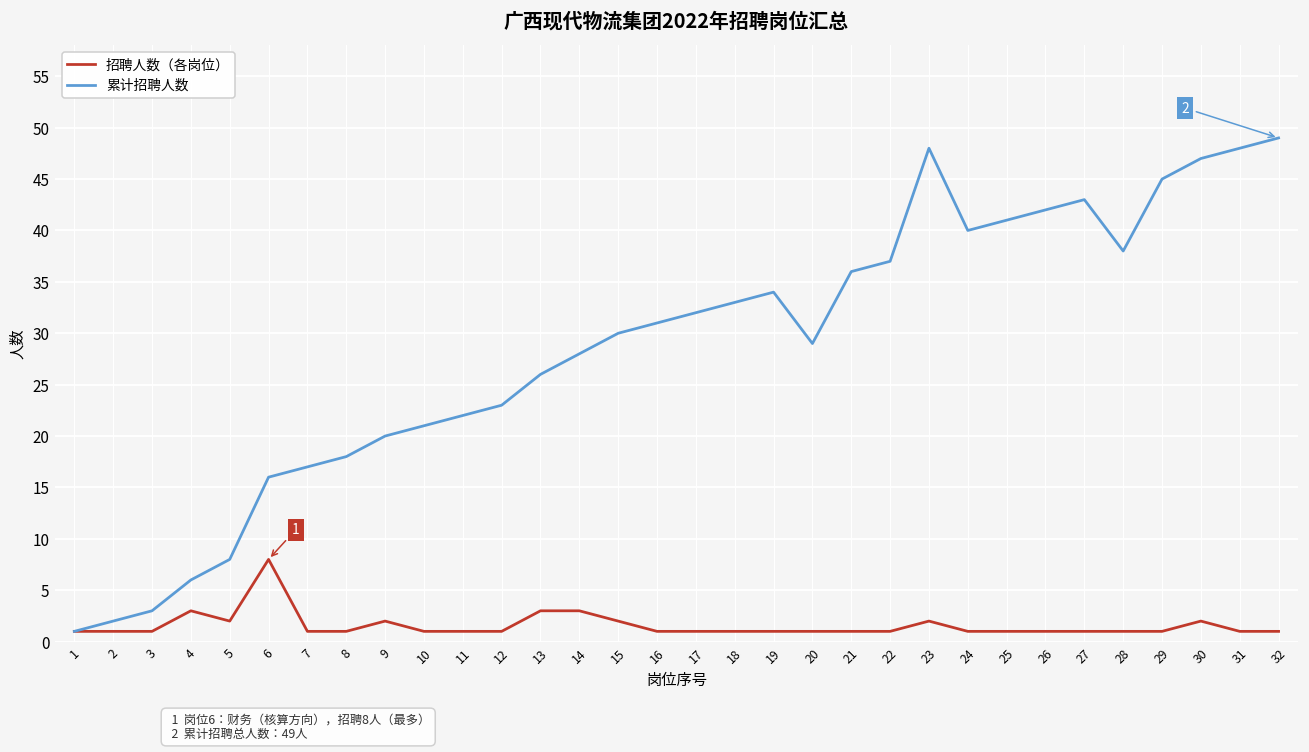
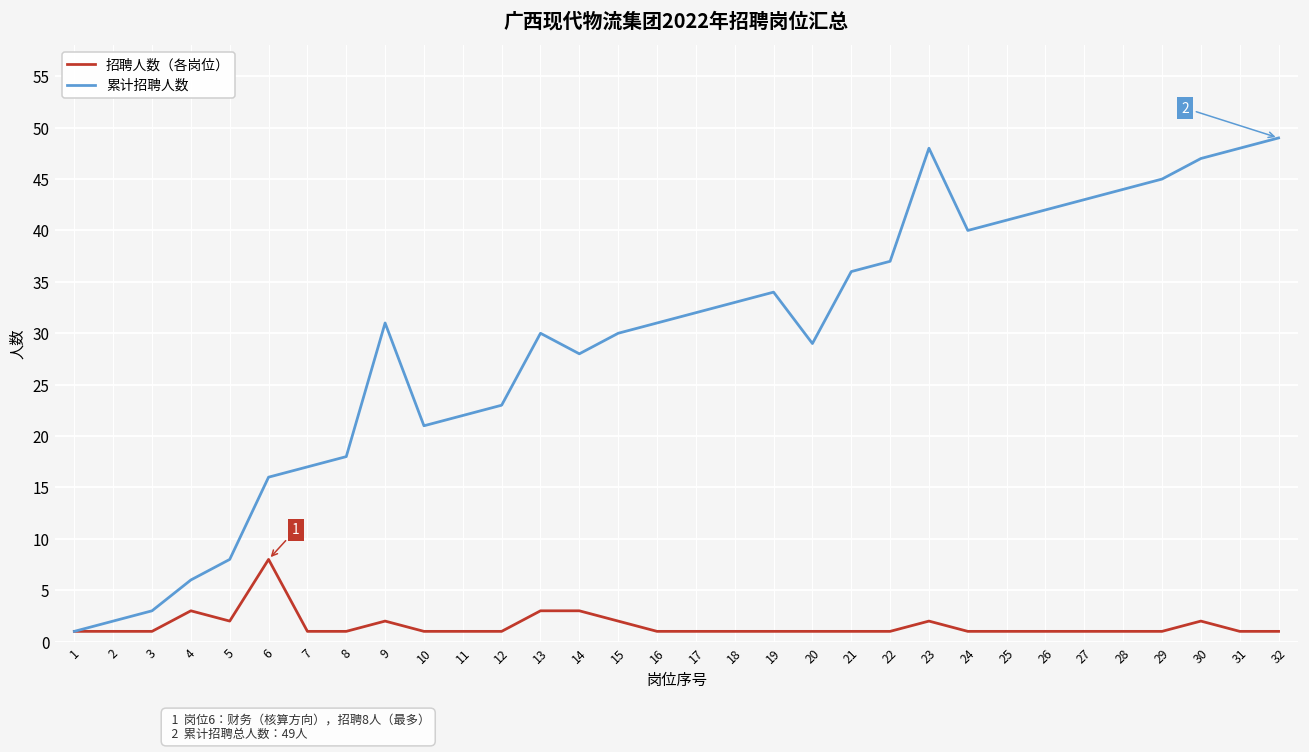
  {
    "招聘人数（各岗位）": {
      "2": 1,
      "3": 1,
      "4": 3,
      "5": 2,
      "6": 8,
      "7": 1,
      "8": 1,
      "9": 2,
      "10": 1,
      "11": 1,
      "12": 1,
      "13": 3,
      "14": 3,
      "15": 2,
      "16": 1,
      "17": 1,
      "18": 1,
      "19": 1,
      "20": 1,
      "21": 1,
      "22": 1,
      "23": 2,
      "24": 1,
      "25": 1,
      "26": 1,
      "27": 1,
      "28": 1,
      "29": 1,
      "30": 2,
      "31": 1,
      "32": 1
    },
    "累计招聘人数": {
      "2": 2,
      "3": 3,
      "4": 6,
      "5": 8,
      "6": 16,
      "7": 17,
      "8": 18,
-     "9": 20,
+     "9": 31,
      "10": 21,
      "11": 22,
      "12": 23,
-     "13": 26,
+     "13": 30,
      "14": 28,
      "15": 30,
      "16": 31,
      "17": 32,
      "18": 33,
      "19": 34,
      "20": 29,
      "21": 36,
      "22": 37,
      "23": 48,
      "24": 40,
      "25": 41,
      "26": 42,
      "27": 43,
-     "28": 38,
+     "28": 44,
      "29": 45,
      "30": 47,
      "31": 48,
      "32": 49
    }
  }
